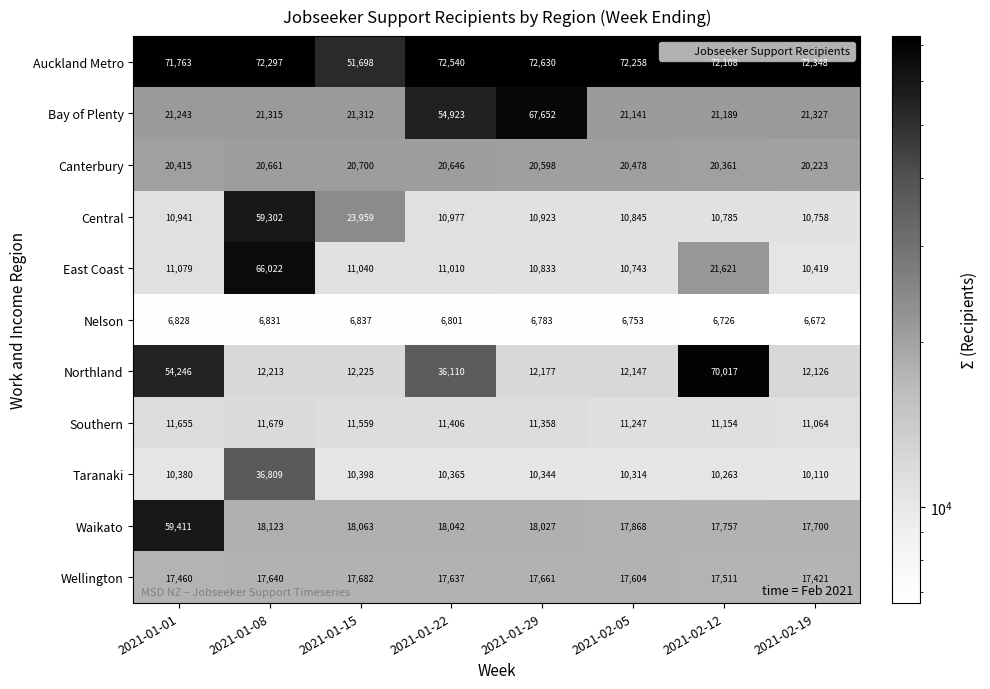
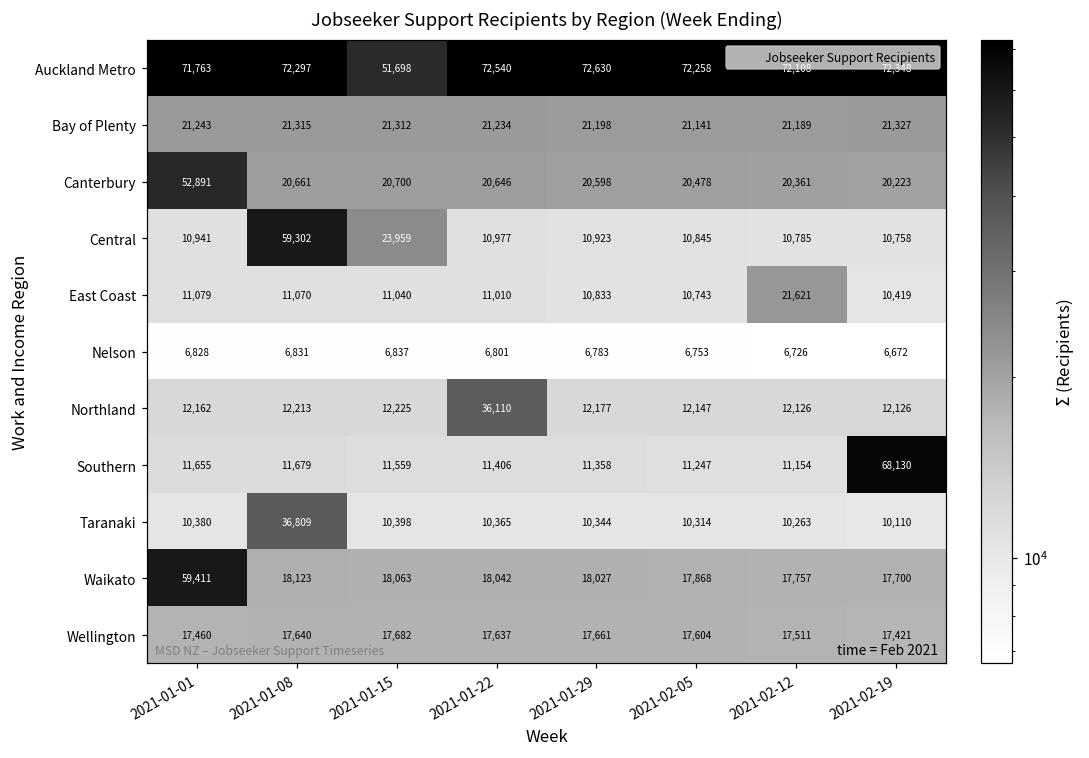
  {
    "Auckland Metro": {
      "2021-01-01": "71,763",
      "2021-01-08": "72,297",
      "2021-01-15": "51,698",
      "2021-01-22": "72,540",
      "2021-01-29": "72,630",
      "2021-02-05": "72,258"
    },
    "Bay of Plenty": {
      "2021-01-01": "21,243",
      "2021-01-08": "21,315",
      "2021-01-15": "21,312",
-     "2021-01-22": "54,923",
-     "2021-01-29": "67,652",
+     "2021-01-22": "21,234",
+     "2021-01-29": "21,198",
      "2021-02-05": "21,141",
      "2021-02-12": "21,189",
      "2021-02-19": "21,327"
    },
    "Canterbury": {
-     "2021-01-01": "20,415",
+     "2021-01-01": "52,891",
      "2021-01-08": "20,661",
      "2021-01-15": "20,700",
      "2021-01-22": "20,646",
      "2021-01-29": "20,598",
      "2021-02-05": "20,478",
      "2021-02-12": "20,361",
      "2021-02-19": "20,223"
    },
    "Central": {
      "2021-01-01": "10,941",
      "2021-01-08": "59,302",
      "2021-01-15": "23,959",
      "2021-01-22": "10,977",
      "2021-01-29": "10,923",
      "2021-02-05": "10,845",
      "2021-02-12": "10,785",
      "2021-02-19": "10,758"
    },
    "East Coast": {
      "2021-01-01": "11,079",
-     "2021-01-08": "66,022",
+     "2021-01-08": "11,070",
      "2021-01-15": "11,040",
      "2021-01-22": "11,010",
      "2021-01-29": "10,833",
      "2021-02-05": "10,743",
      "2021-02-12": "21,621",
      "2021-02-19": "10,419"
    },
    "Nelson": {
      "2021-01-01": "6,828",
      "2021-01-08": "6,831",
      "2021-01-15": "6,837",
      "2021-01-22": "6,801",
      "2021-01-29": "6,783",
      "2021-02-05": "6,753",
      "2021-02-12": "6,726",
      "2021-02-19": "6,672"
    },
    "Northland": {
-     "2021-01-01": "54,246",
+     "2021-01-01": "12,162",
      "2021-01-08": "12,213",
      "2021-01-15": "12,225",
      "2021-01-22": "36,110",
      "2021-01-29": "12,177",
      "2021-02-05": "12,147",
-     "2021-02-12": "70,017",
+     "2021-02-12": "12,126",
      "2021-02-19": "12,126"
    },
    "Southern": {
      "2021-01-01": "11,655",
      "2021-01-08": "11,679",
      "2021-01-15": "11,559",
      "2021-01-22": "11,406",
      "2021-01-29": "11,358",
      "2021-02-05": "11,247",
      "2021-02-12": "11,154",
-     "2021-02-19": "11,064"
+     "2021-02-19": "68,130"
    },
    "Taranaki": {
      "2021-01-01": "10,380",
      "2021-01-08": "36,809",
      "2021-01-15": "10,398",
      "2021-01-22": "10,365",
      "2021-01-29": "10,344",
      "2021-02-05": "10,314",
      "2021-02-12": "10,263",
      "2021-02-19": "10,110"
    },
    "Waikato": {
      "2021-01-01": "59,411",
      "2021-01-08": "18,123",
      "2021-01-15": "18,063",
      "2021-01-22": "18,042",
      "2021-01-29": "18,027",
      "2021-02-05": "17,868",
      "2021-02-12": "17,757",
      "2021-02-19": "17,700"
    },
    "Wellington": {
      "2021-01-01": "17,460",
      "2021-01-15": "17,682",
      "2021-01-22": "17,637",
      "2021-01-29": "17,661",
      "2021-02-05": "17,604",
      "2021-02-12": "17,511"
    }
  }
